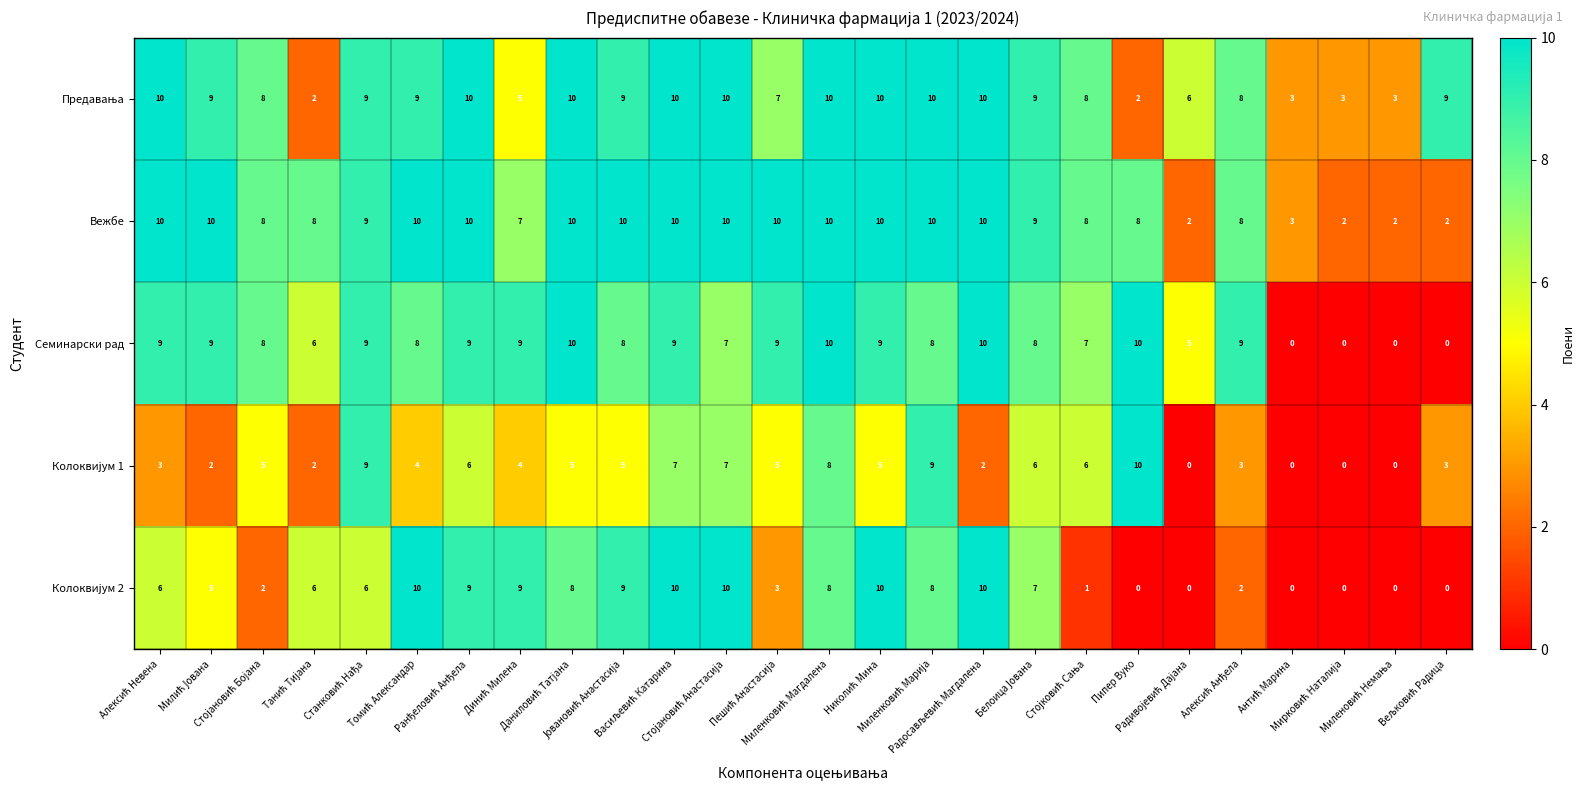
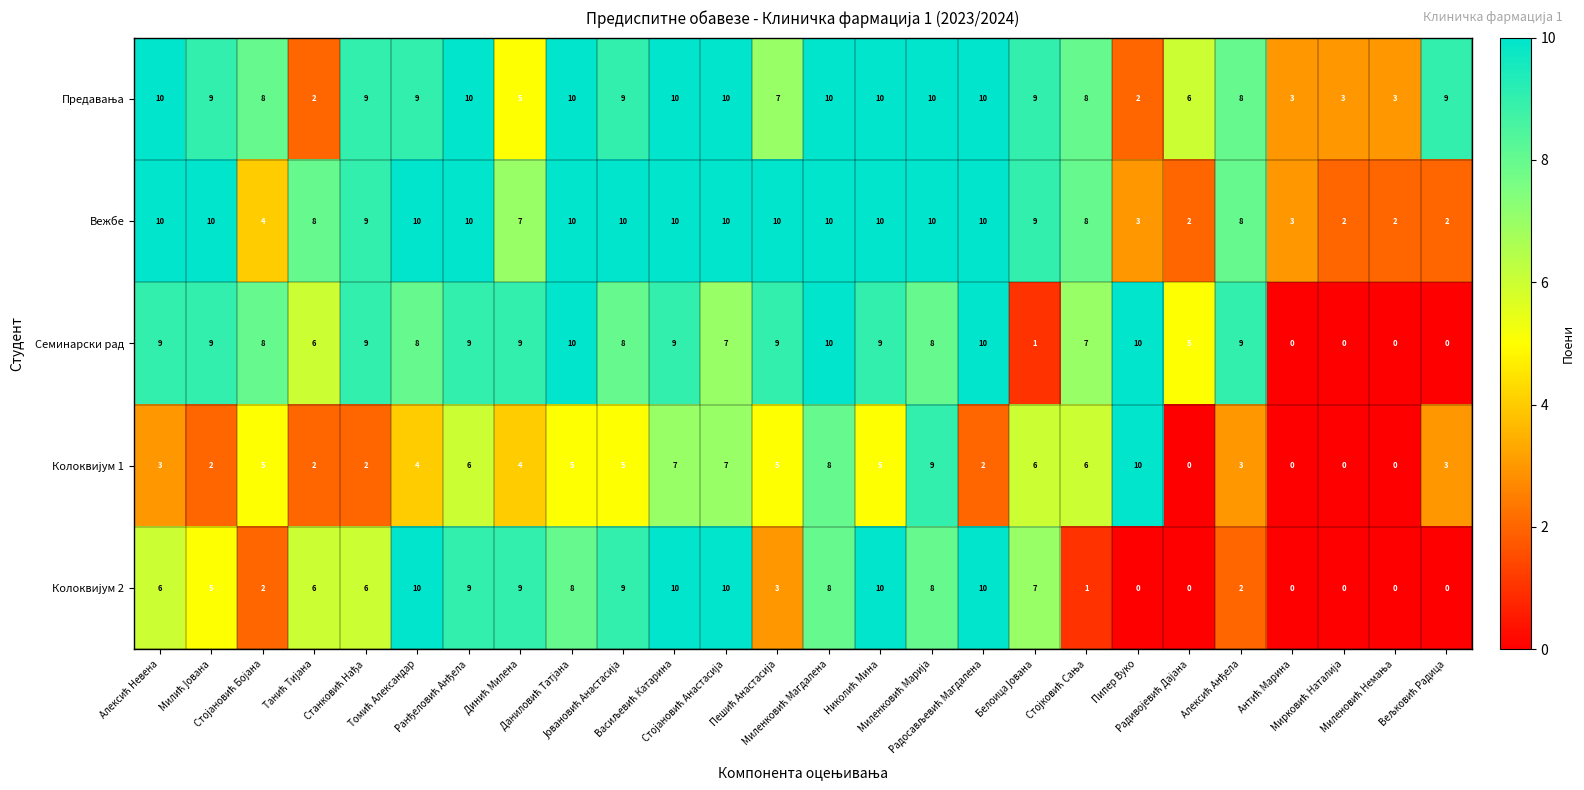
  {
    "Предавања": {
      "Алексић Невена": 10,
      "Милић Јована": 9,
      "Стојановић Бојана": 8,
      "Танић Тијана": 2,
      "Станковић Нађа": 9,
      "Томић Александар": 9,
      "Ранђеловић Анђела": 10,
      "Динић Милена": 5,
      "Даниловић Татјана": 10,
      "Јовановић Анастасија": 9,
      "Васиљевић Катарина": 10,
      "Стојановић Анастасија": 10,
      "Пешић Анастасија": 7,
      "Миленковић Магдалена": 10,
      "Николић Мина": 10,
      "Миленковић Марија": 10,
      "Радосављевић Магдалена": 10,
      "Белоица Јована": 9,
      "Стојковић Сања": 8,
      "Пипер Вуко": 2,
      "Радивојевић Дајана": 6,
      "Алексић Анђела": 8,
      "Антић Марина": 3,
      "Мирковић Наталија": 3,
      "Миленовић Немања": 3,
      "Вељковић Радица": 9
    },
    "Вежбе": {
      "Алексић Невена": 10,
      "Милић Јована": 10,
-     "Стојановић Бојана": 8,
+     "Стојановић Бојана": 4,
      "Танић Тијана": 8,
      "Станковић Нађа": 9,
      "Томић Александар": 10,
      "Ранђеловић Анђела": 10,
      "Динић Милена": 7,
      "Даниловић Татјана": 10,
      "Јовановић Анастасија": 10,
      "Васиљевић Катарина": 10,
      "Стојановић Анастасија": 10,
      "Пешић Анастасија": 10,
      "Миленковић Магдалена": 10,
      "Николић Мина": 10,
      "Миленковић Марија": 10,
      "Радосављевић Магдалена": 10,
      "Белоица Јована": 9,
      "Стојковић Сања": 8,
-     "Пипер Вуко": 8,
+     "Пипер Вуко": 3,
      "Радивојевић Дајана": 2,
      "Алексић Анђела": 8,
      "Антић Марина": 3,
      "Мирковић Наталија": 2,
      "Миленовић Немања": 2,
      "Вељковић Радица": 2
    },
    "Семинарски рад": {
      "Алексић Невена": 9,
      "Милић Јована": 9,
      "Стојановић Бојана": 8,
      "Танић Тијана": 6,
      "Станковић Нађа": 9,
      "Томић Александар": 8,
      "Ранђеловић Анђела": 9,
      "Динић Милена": 9,
      "Даниловић Татјана": 10,
      "Јовановић Анастасија": 8,
      "Васиљевић Катарина": 9,
      "Стојановић Анастасија": 7,
      "Пешић Анастасија": 9,
      "Миленковић Магдалена": 10,
      "Николић Мина": 9,
      "Миленковић Марија": 8,
      "Радосављевић Магдалена": 10,
-     "Белоица Јована": 8,
+     "Белоица Јована": 1,
      "Стојковић Сања": 7,
      "Пипер Вуко": 10,
      "Радивојевић Дајана": 5,
      "Алексић Анђела": 9,
      "Антић Марина": 0,
      "Мирковић Наталија": 0,
      "Миленовић Немања": 0,
      "Вељковић Радица": 0
    },
    "Колоквијум 1": {
      "Алексић Невена": 3,
      "Милић Јована": 2,
      "Стојановић Бојана": 5,
      "Танић Тијана": 2,
-     "Станковић Нађа": 9,
+     "Станковић Нађа": 2,
      "Томић Александар": 4,
      "Ранђеловић Анђела": 6,
      "Динић Милена": 4,
      "Даниловић Татјана": 5,
      "Јовановић Анастасија": 5,
      "Васиљевић Катарина": 7,
      "Стојановић Анастасија": 7,
      "Пешић Анастасија": 5,
      "Миленковић Магдалена": 8,
      "Николић Мина": 5,
      "Миленковић Марија": 9,
      "Радосављевић Магдалена": 2,
      "Белоица Јована": 6,
      "Стојковић Сања": 6,
      "Пипер Вуко": 10,
      "Радивојевић Дајана": 0,
      "Алексић Анђела": 3,
      "Антић Марина": 0,
      "Мирковић Наталија": 0,
      "Миленовић Немања": 0,
      "Вељковић Радица": 3
    },
    "Колоквијум 2": {
      "Алексић Невена": 6,
      "Милић Јована": 5,
      "Стојановић Бојана": 2,
      "Танић Тијана": 6,
      "Станковић Нађа": 6,
      "Томић Александар": 10,
      "Ранђеловић Анђела": 9,
      "Динић Милена": 9,
      "Даниловић Татјана": 8,
      "Јовановић Анастасија": 9,
      "Васиљевић Катарина": 10,
      "Стојановић Анастасија": 10,
      "Пешић Анастасија": 3,
      "Миленковић Магдалена": 8,
      "Николић Мина": 10,
      "Миленковић Марија": 8,
      "Радосављевић Магдалена": 10,
      "Белоица Јована": 7,
      "Стојковић Сања": 1,
      "Пипер Вуко": 0,
      "Радивојевић Дајана": 0,
      "Алексић Анђела": 2,
      "Антић Марина": 0,
      "Мирковић Наталија": 0,
      "Миленовић Немања": 0,
      "Вељковић Радица": 0
    }
  }
